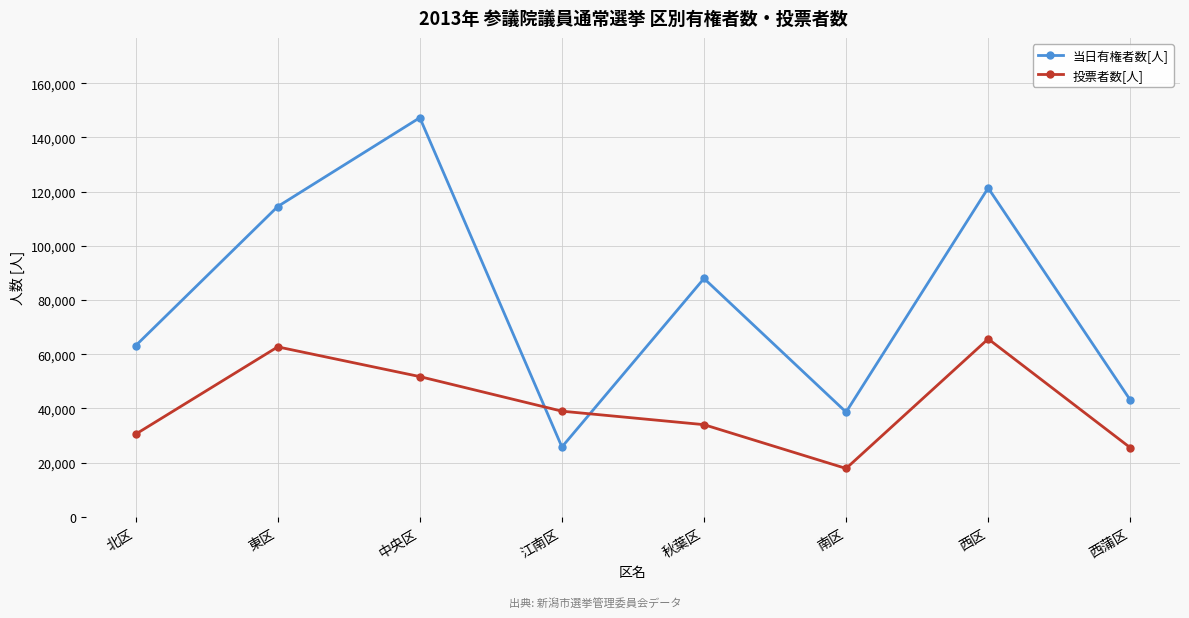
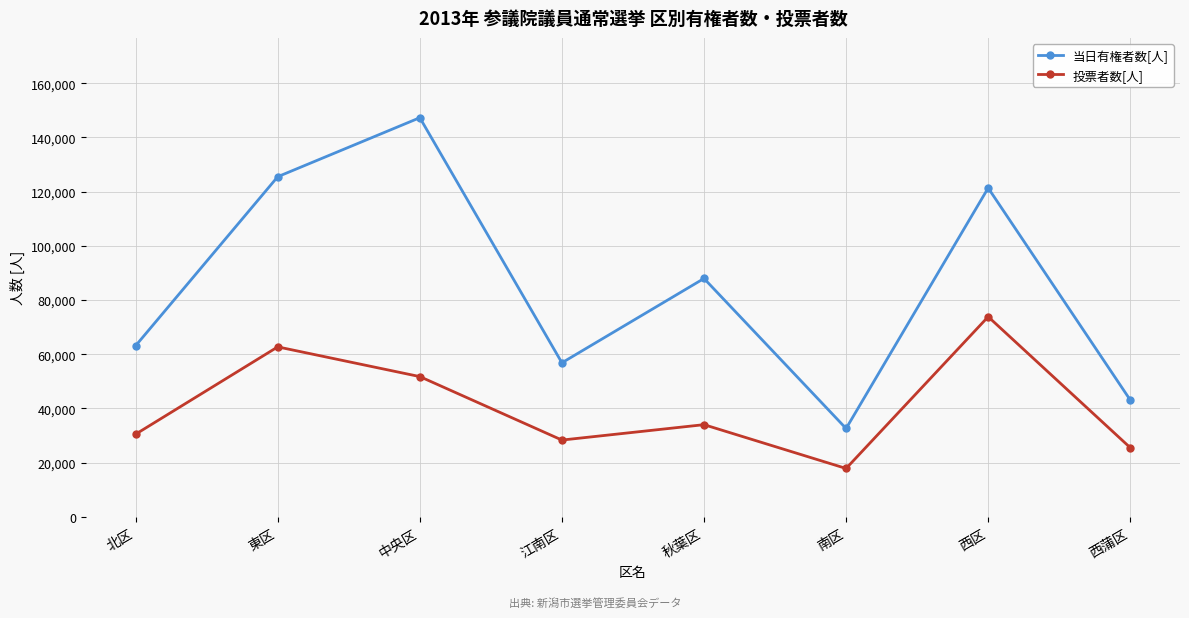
  {
    "当日有権者数[人]": {
      "北区": "63,000",
-     "東区": "114,000",
+     "東区": "125,000",
      "中央区": "147,000",
-     "江南区": "26,000",
+     "江南区": "57,000",
      "秋葉区": "88,000",
-     "南区": "39,000",
+     "南区": "33,000",
      "西区": "121,000",
      "西蒲区": "43,000"
    },
    "投票者数[人]": {
      "北区": "30,000",
      "東区": "63,000",
      "中央区": "52,000",
-     "江南区": "39,000",
+     "江南区": "28,000",
      "秋葉区": "34,000",
      "南区": "18,000",
-     "西区": "66,000",
+     "西区": "74,000",
      "西蒲区": "25,000"
    }
  }
